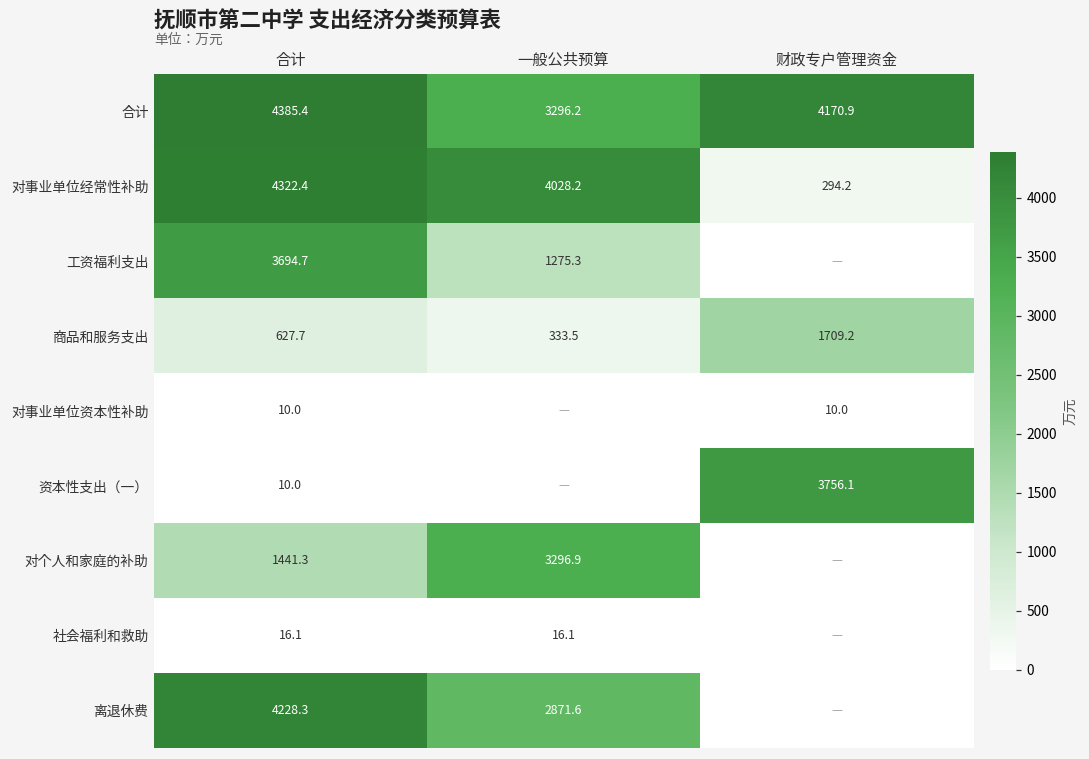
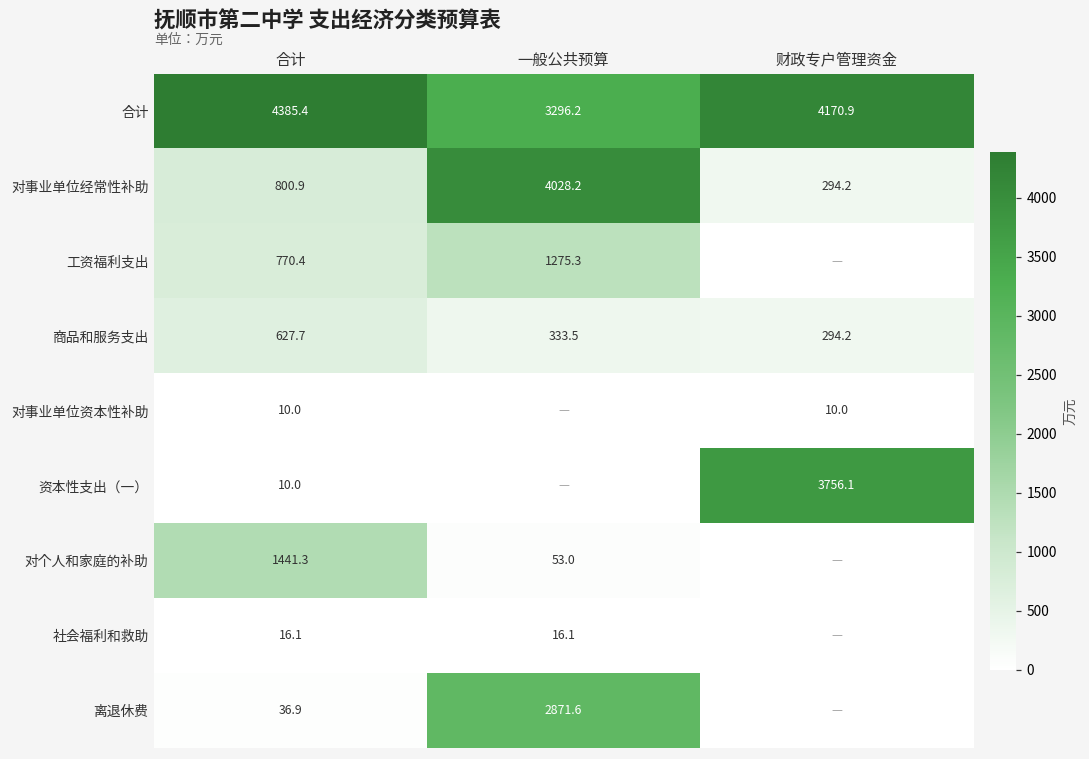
  {
    "合计": {
      "合计": 4385.4,
      "一般公共预算": 3296.2,
      "财政专户管理资金": 4170.9
    },
    "对事业单位经常性补助": {
-     "合计": 4322.4,
+     "合计": 800.9,
      "一般公共预算": 4028.2,
      "财政专户管理资金": 294.2
    },
    "工资福利支出": {
-     "合计": 3694.7,
+     "合计": 770.4,
      "一般公共预算": 1275.3
    },
    "商品和服务支出": {
      "合计": 627.7,
      "一般公共预算": 333.5,
-     "财政专户管理资金": 1709.2
+     "财政专户管理资金": 294.2
    },
    "对事业单位资本性补助": {
      "合计": 10.0,
      "财政专户管理资金": 10.0
    },
    "资本性支出（一）": {
      "合计": 10.0,
      "财政专户管理资金": 3756.1
    },
    "对个人和家庭的补助": {
      "合计": 1441.3,
-     "一般公共预算": 3296.9
+     "一般公共预算": 53.0
    },
    "社会福利和救助": {
      "合计": 16.1,
      "一般公共预算": 16.1
    },
    "离退休费": {
-     "合计": 4228.3,
+     "合计": 36.9,
      "一般公共预算": 2871.6
    }
  }
